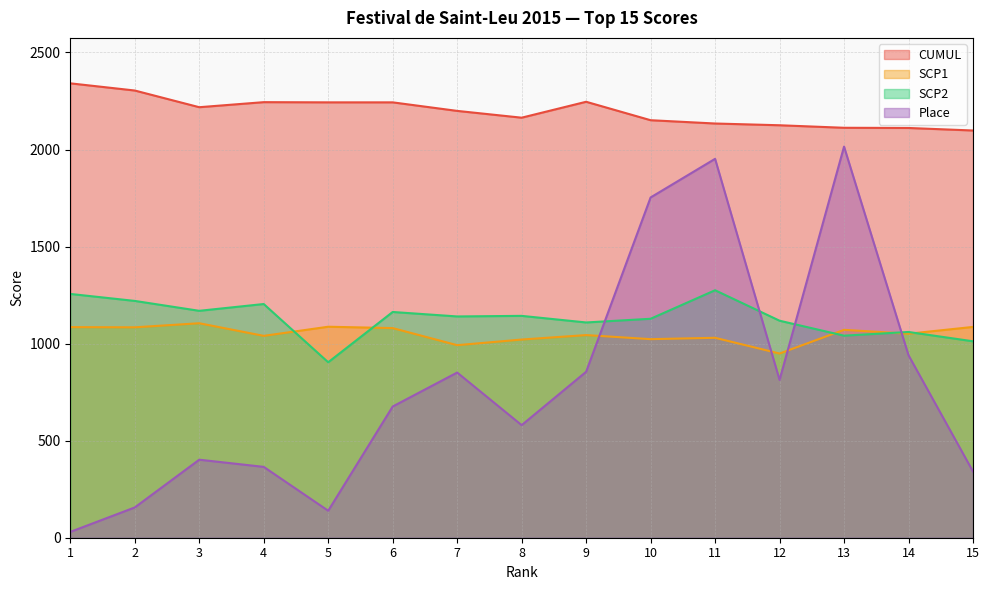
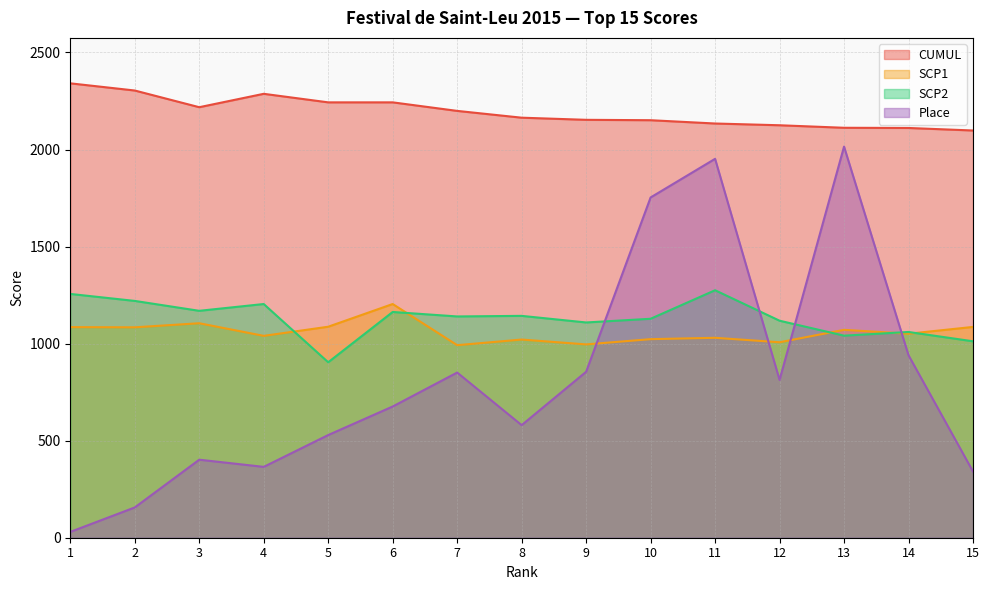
  {
    "CUMUL": {
      "1": 2340,
      "2": 2300,
      "3": 2220,
-     "4": 2240,
+     "4": 2290,
      "5": 2240,
      "6": 2240,
      "7": 2200,
      "8": 2160,
-     "9": 2250,
+     "9": 2150,
      "10": 2150,
      "11": 2130,
      "12": 2130,
      "13": 2110,
      "14": 2110,
      "15": 2100
    },
    "SCP1": {
      "1": 1090,
      "2": 1080,
      "3": 1110,
      "4": 1040,
      "5": 1090,
-     "6": 1080,
+     "6": 1200,
      "7": 990,
      "8": 1020,
-     "9": 1040,
+     "9": 1000,
      "10": 1020,
      "11": 1030,
-     "12": 950,
+     "12": 1010,
      "13": 1070,
      "15": 1090
    },
    "SCP2": {
      "1": 1260,
      "2": 1220,
      "3": 1170,
      "4": 1200,
      "5": 900,
      "6": 1160,
      "7": 1140,
      "8": 1140,
      "9": 1110,
      "10": 1130,
      "11": 1280,
      "12": 1120,
      "13": 1040,
      "15": 1010
    },
    "Place": {
      "1": 30,
      "2": 160,
      "3": 400,
      "4": 370,
-     "5": 140,
+     "5": 530,
      "6": 680,
      "7": 850,
      "8": 580,
      "9": 860,
      "10": 1750,
      "11": 1950,
      "12": 810,
      "13": 2020,
      "14": 940,
      "15": 340
    }
  }
